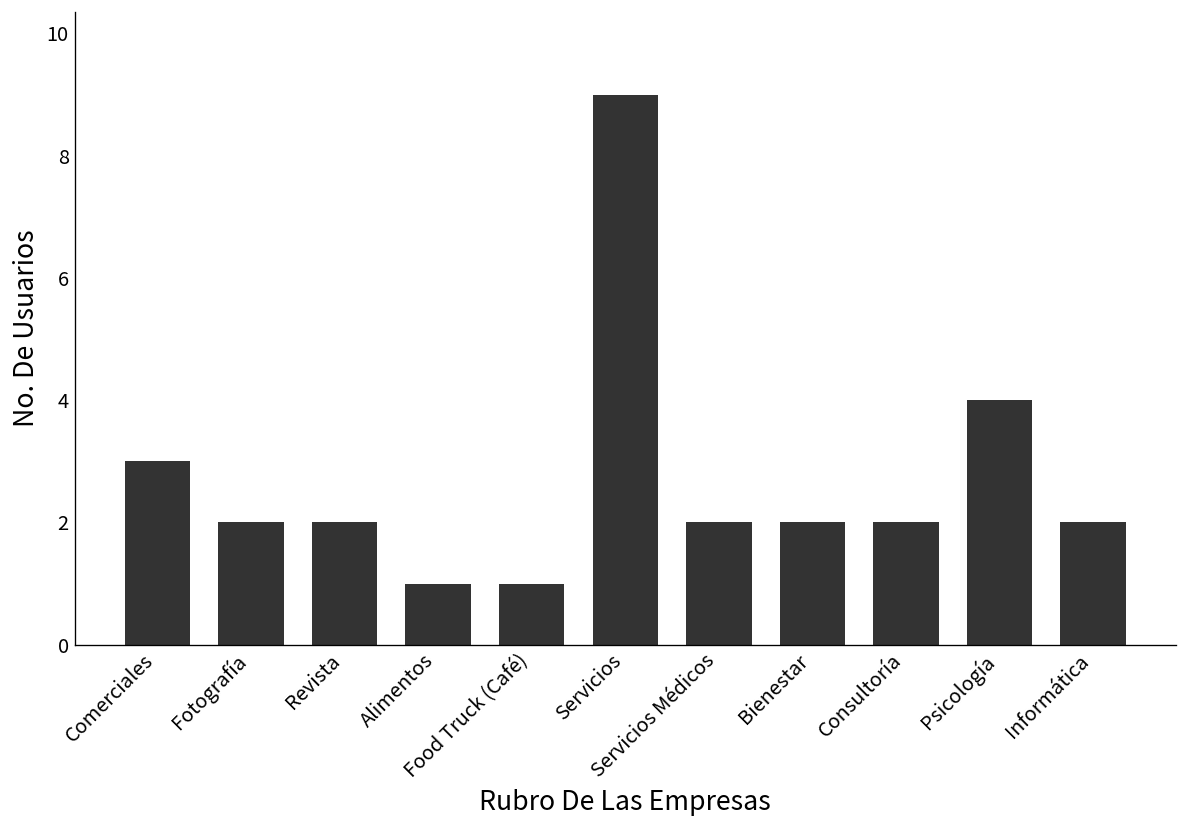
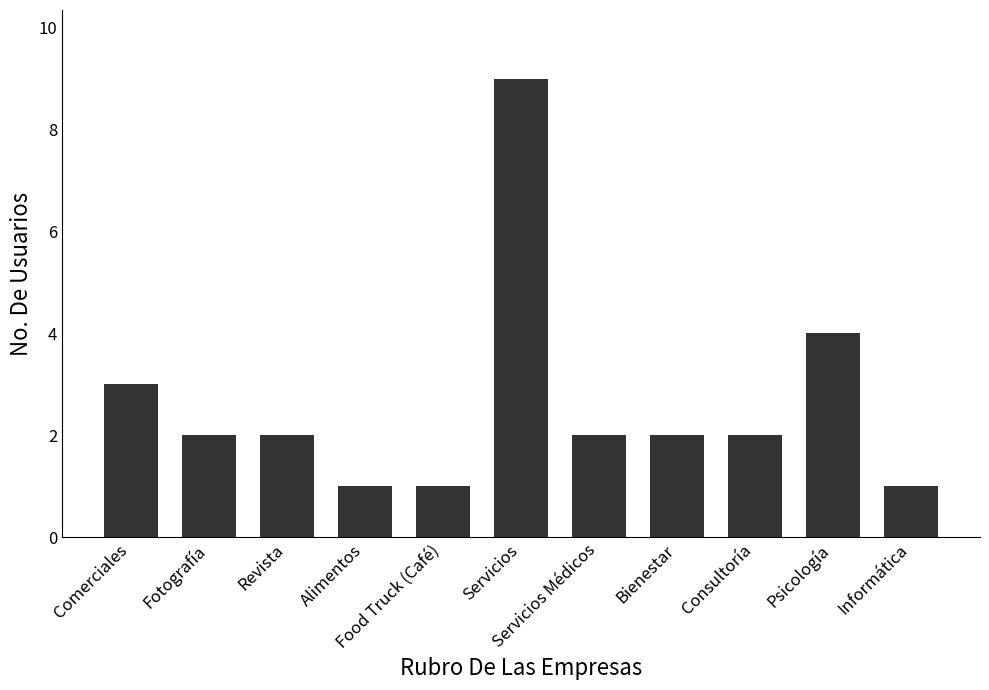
  {
    "Comerciales": 3,
    "Fotografía": 2,
    "Revista": 2,
    "Alimentos": 1,
    "Food Truck (Café)": 1,
    "Servicios": 9,
    "Servicios Médicos": 2,
    "Bienestar": 2,
    "Consultoría": 2,
    "Psicología": 4,
-   "Informática": 2
+   "Informática": 1
  }
